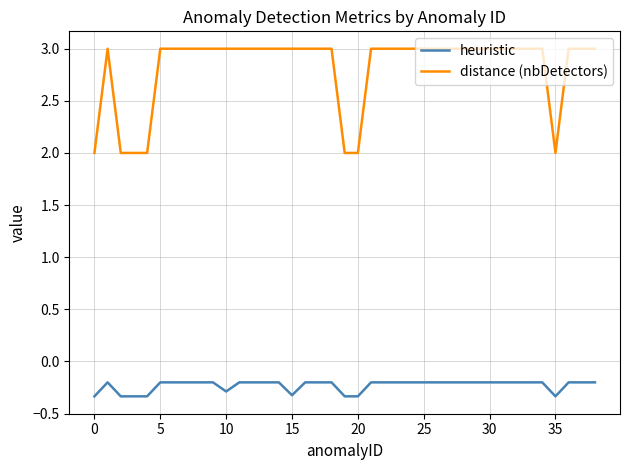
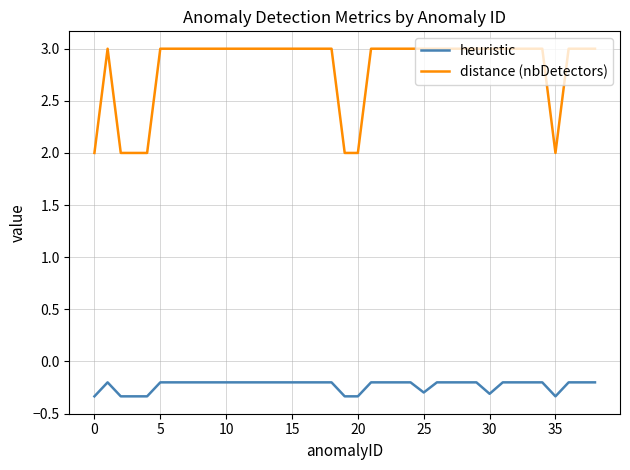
  {
    "heuristic": {
      "0": -0.34,
      "5": -0.20,
-     "10": -0.29,
-     "15": -0.32,
+     "10": -0.20,
+     "15": -0.20,
      "20": -0.34,
-     "25": -0.20,
-     "30": -0.20,
+     "25": -0.30,
+     "30": -0.31,
      "35": -0.34
    },
    "distance (nbDetectors)": {
      "0": 2.00,
      "5": 3.00,
      "10": 3.00,
      "15": 3.00,
      "20": 2.00,
      "35": 2.00
    }
  }
